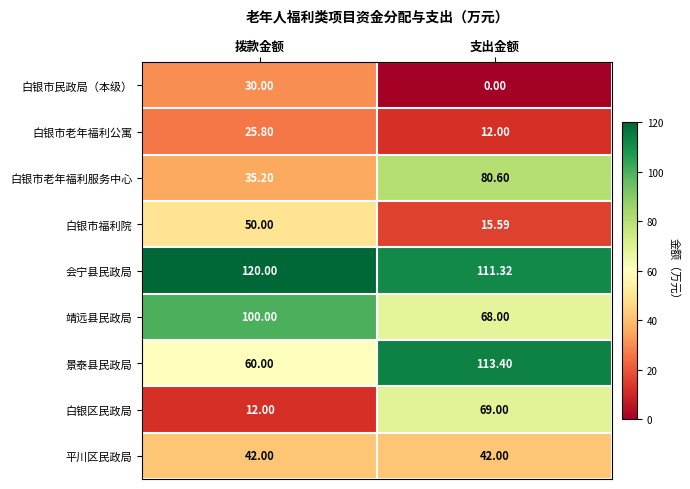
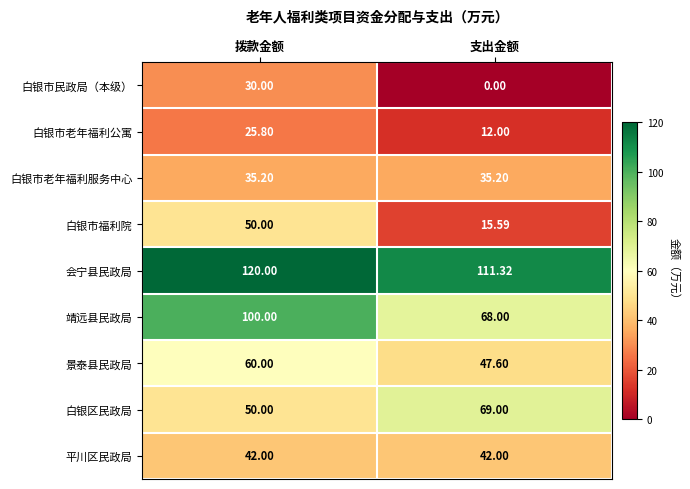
  {
    "白银市民政局（本级）": {
      "拨款金额": 30.00,
      "支出金额": 0.00
    },
    "白银市老年福利公寓": {
      "拨款金额": 25.80,
      "支出金额": 12.00
    },
    "白银市老年福利服务中心": {
      "拨款金额": 35.20,
-     "支出金额": 80.60
+     "支出金额": 35.20
    },
    "白银市福利院": {
      "拨款金额": 50.00,
      "支出金额": 15.59
    },
    "会宁县民政局": {
      "拨款金额": 120.00,
      "支出金额": 111.32
    },
    "靖远县民政局": {
      "拨款金额": 100.00,
      "支出金额": 68.00
    },
    "景泰县民政局": {
      "拨款金额": 60.00,
-     "支出金额": 113.40
+     "支出金额": 47.60
    },
    "白银区民政局": {
-     "拨款金额": 12.00,
+     "拨款金额": 50.00,
      "支出金额": 69.00
    },
    "平川区民政局": {
      "拨款金额": 42.00,
      "支出金额": 42.00
    }
  }
